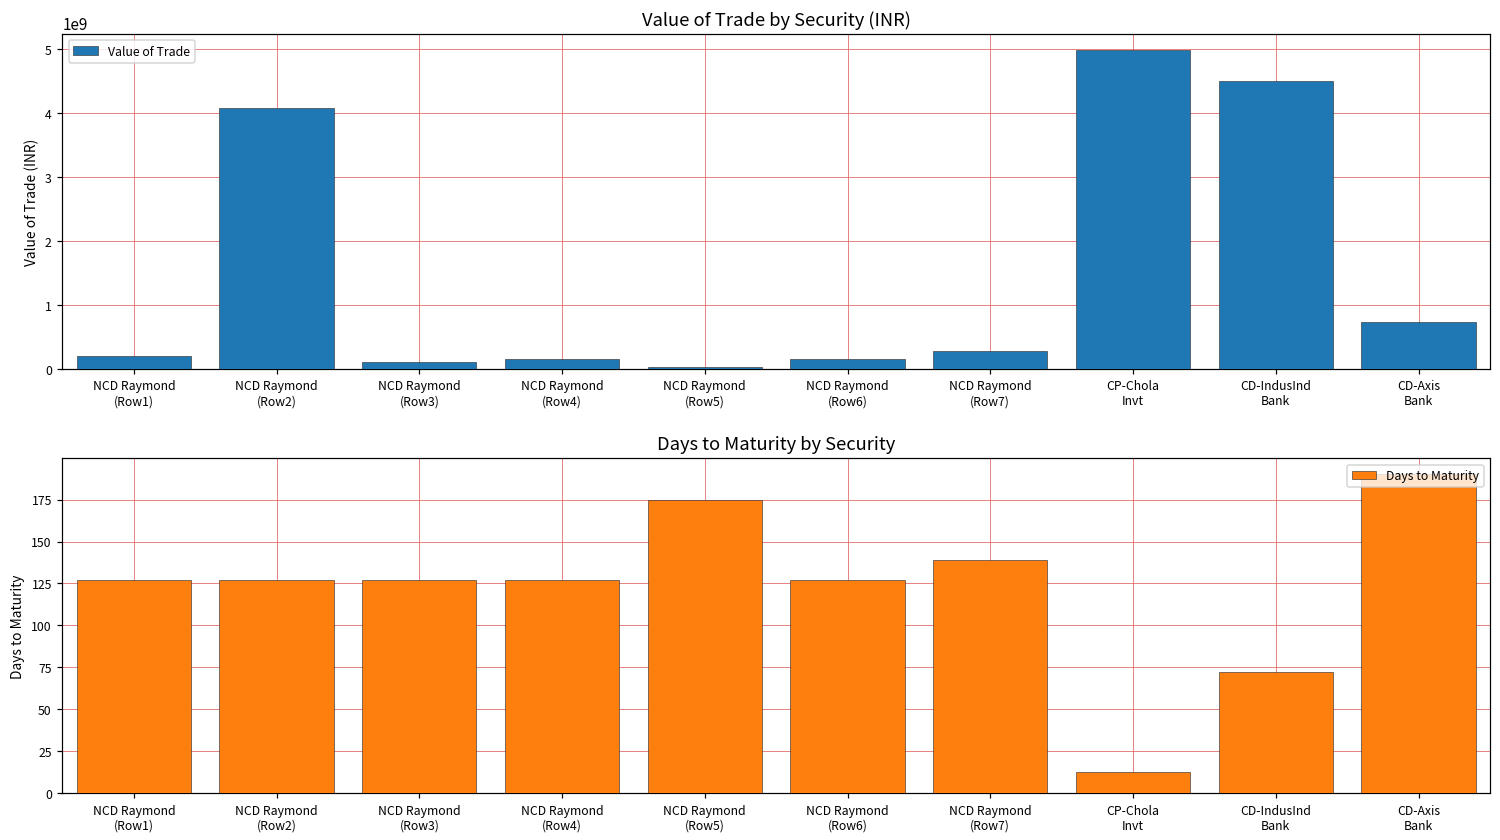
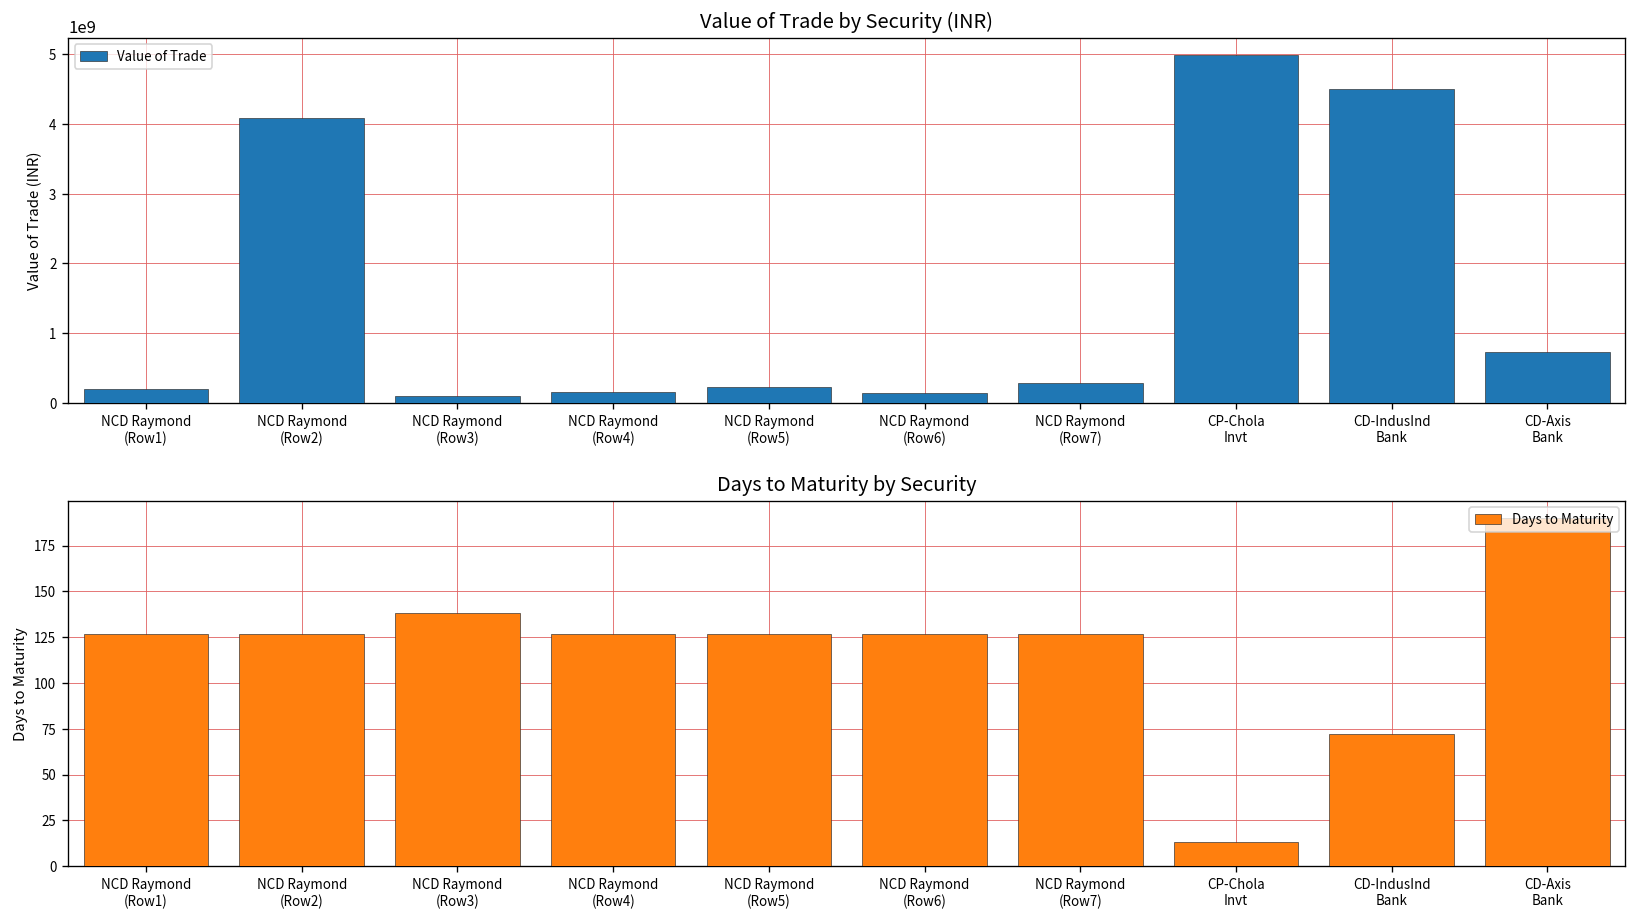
  {
    "Value of Trade by Security (INR)": {
      "NCD Raymond (Row1)": 200000000,
      "NCD Raymond (Row2)": 4100000000,
      "NCD Raymond (Row3)": 100000000,
      "NCD Raymond (Row4)": 100000000,
-     "NCD Raymond (Row5)": 0,
+     "NCD Raymond (Row5)": 200000000,
      "NCD Raymond (Row6)": 100000000,
      "NCD Raymond (Row7)": 300000000,
      "CP-Chola Invt": 5000000000,
      "CD-IndusInd Bank": 4500000000,
      "CD-Axis Bank": 700000000
    },
    "Days to Maturity by Security": {
      "NCD Raymond (Row1)": 127,
      "NCD Raymond (Row2)": 127,
-     "NCD Raymond (Row3)": 127,
+     "NCD Raymond (Row3)": 138,
      "NCD Raymond (Row4)": 127,
-     "NCD Raymond (Row5)": 175,
+     "NCD Raymond (Row5)": 127,
      "NCD Raymond (Row6)": 127,
-     "NCD Raymond (Row7)": 139,
+     "NCD Raymond (Row7)": 127,
      "CP-Chola Invt": 13,
      "CD-IndusInd Bank": 72
    }
  }
